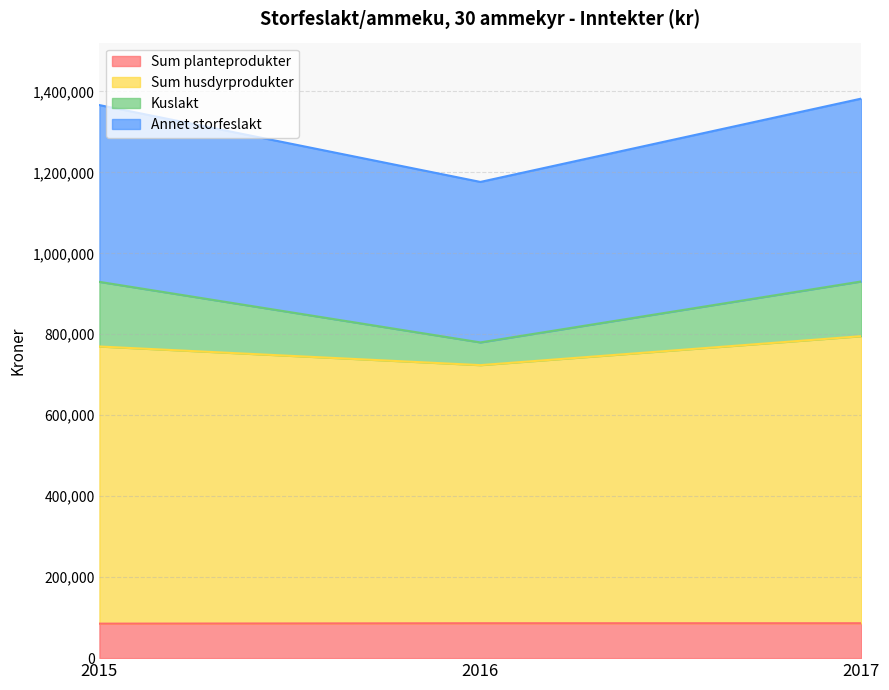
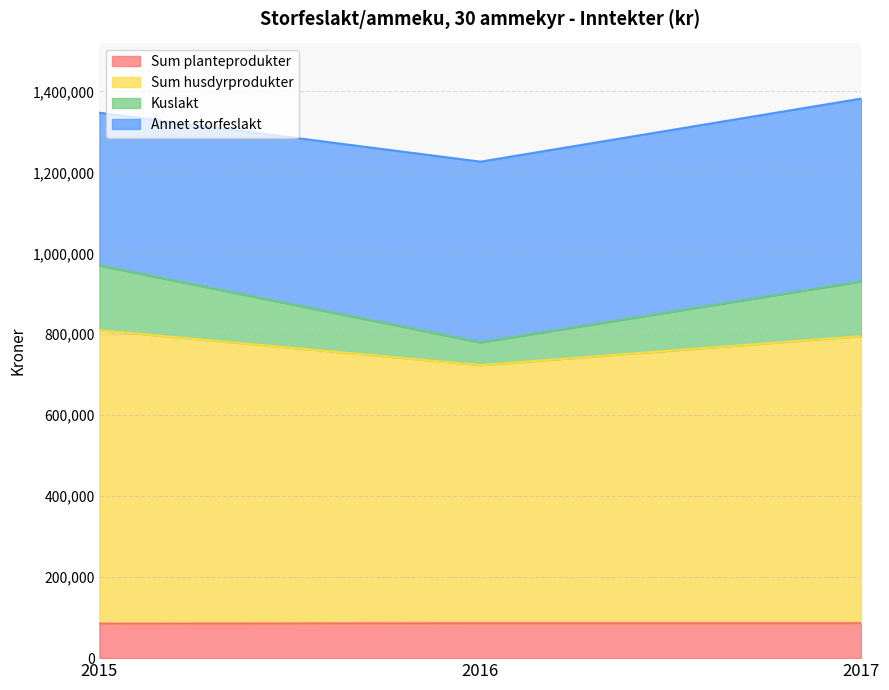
  {
    "Sum planteprodukter": {
      "2015": "90,000",
      "2016": "90,000",
      "2017": "90,000"
    },
    "Sum husdyrprodukter": {
-     "2015": "680,000",
+     "2015": "720,000",
      "2016": "640,000",
      "2017": "710,000"
    },
    "Kuslakt": {
      "2015": "160,000",
      "2016": "60,000",
      "2017": "140,000"
    },
    "Annet storfeslakt": {
-     "2015": "440,000",
-     "2016": "400,000",
+     "2015": "380,000",
+     "2016": "450,000",
      "2017": "450,000"
    }
  }
